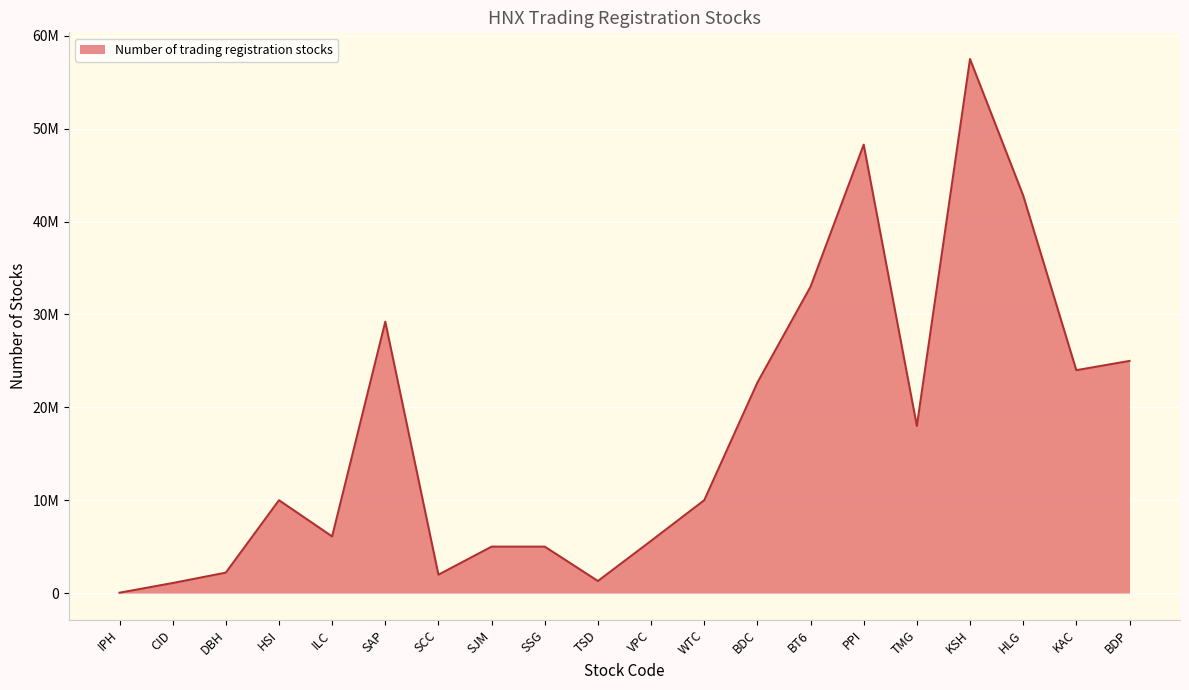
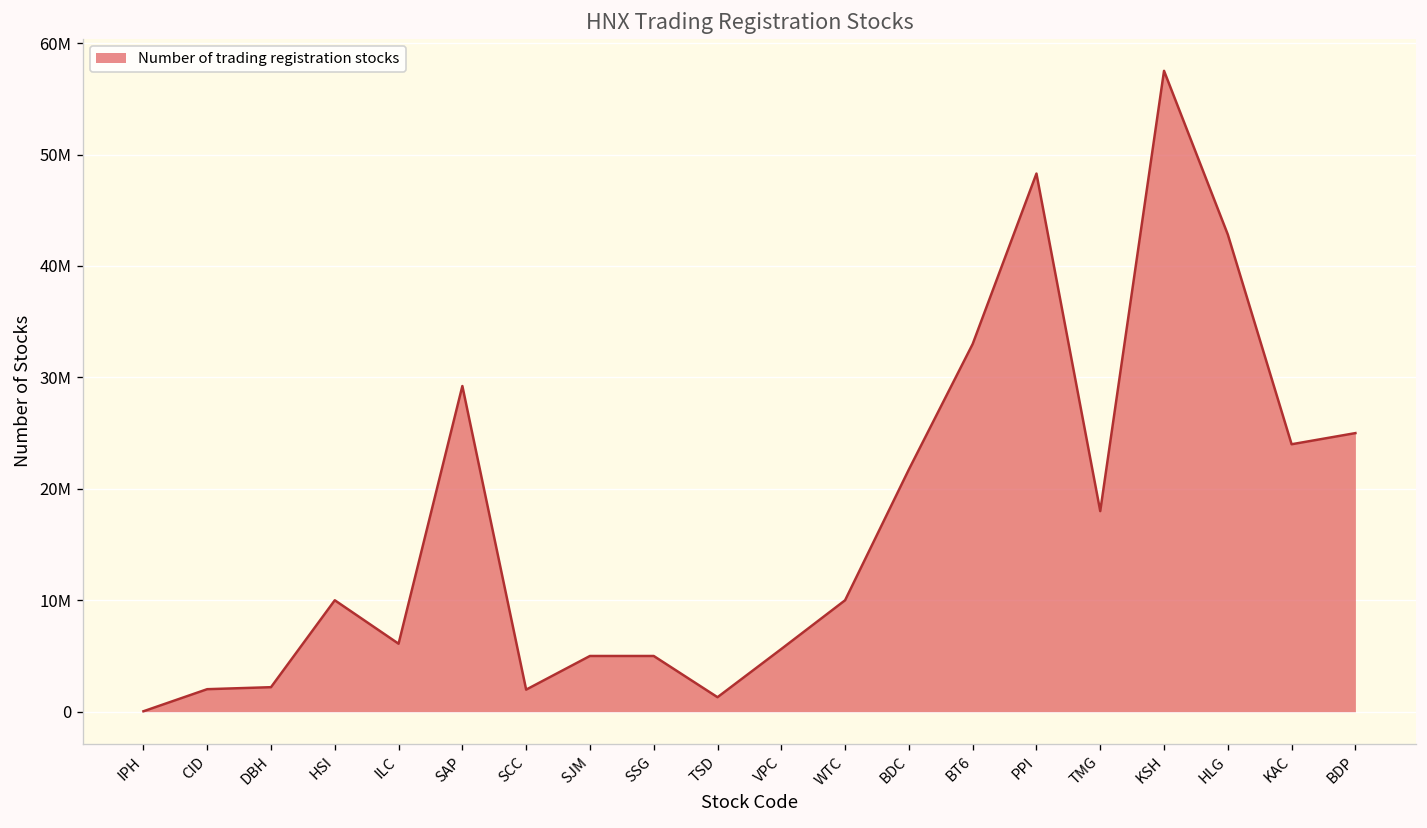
  {
    "IPH": 0,
-   "CID": 1000000,
+   "CID": 2000000,
    "DBH": 2000000,
    "HSI": 10000000,
    "ILC": 6000000,
    "SAP": 29000000,
    "SCC": 2000000,
    "SJM": 5000000,
    "SSG": 5000000,
    "TSD": 1000000,
    "VPC": 6000000,
    "WTC": 10000000,
-   "BDC": 23000000,
+   "BDC": 22000000,
    "BT6": 33000000,
    "PPI": 48000000,
    "TMG": 18000000,
    "KSH": 58000000,
    "HLG": 43000000,
    "KAC": 24000000,
    "BDP": 25000000
  }
